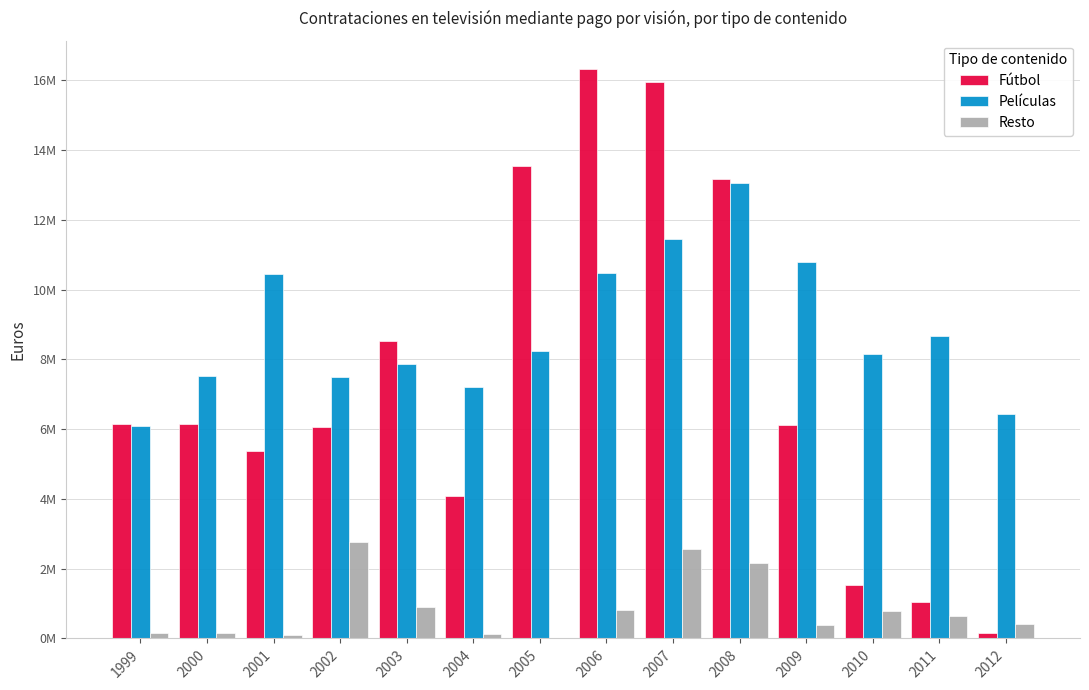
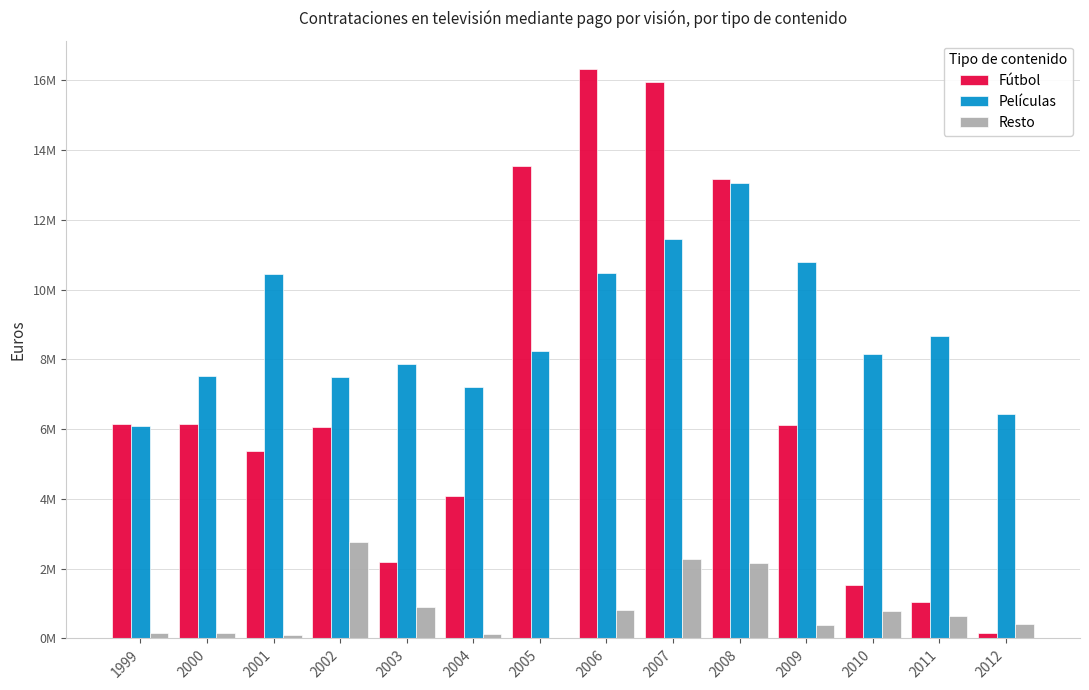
  {
    "Fútbol": {
      "1999": 6200000,
      "2000": 6200000,
      "2001": 5400000,
      "2002": 6100000,
-     "2003": 8500000,
+     "2003": 2200000,
      "2004": 4100000,
      "2005": 13500000,
      "2006": 16300000,
      "2007": 16000000,
      "2008": 13200000,
      "2009": 6100000,
      "2010": 1500000,
      "2011": 1000000,
      "2012": 200000
    },
    "Películas": {
      "1999": 6100000,
      "2000": 7500000,
      "2001": 10500000,
      "2002": 7500000,
      "2003": 7900000,
      "2004": 7200000,
      "2005": 8200000,
      "2006": 10500000,
      "2007": 11500000,
      "2008": 13000000,
      "2009": 10800000,
      "2010": 8200000,
      "2011": 8700000,
      "2012": 6500000
    },
    "Resto": {
      "1999": 200000,
      "2000": 200000,
      "2001": 100000,
      "2002": 2800000,
      "2003": 900000,
      "2004": 100000,
      "2006": 800000,
-     "2007": 2600000,
+     "2007": 2300000,
      "2008": 2200000,
      "2009": 400000,
      "2010": 800000,
      "2011": 700000,
      "2012": 400000
    }
  }
